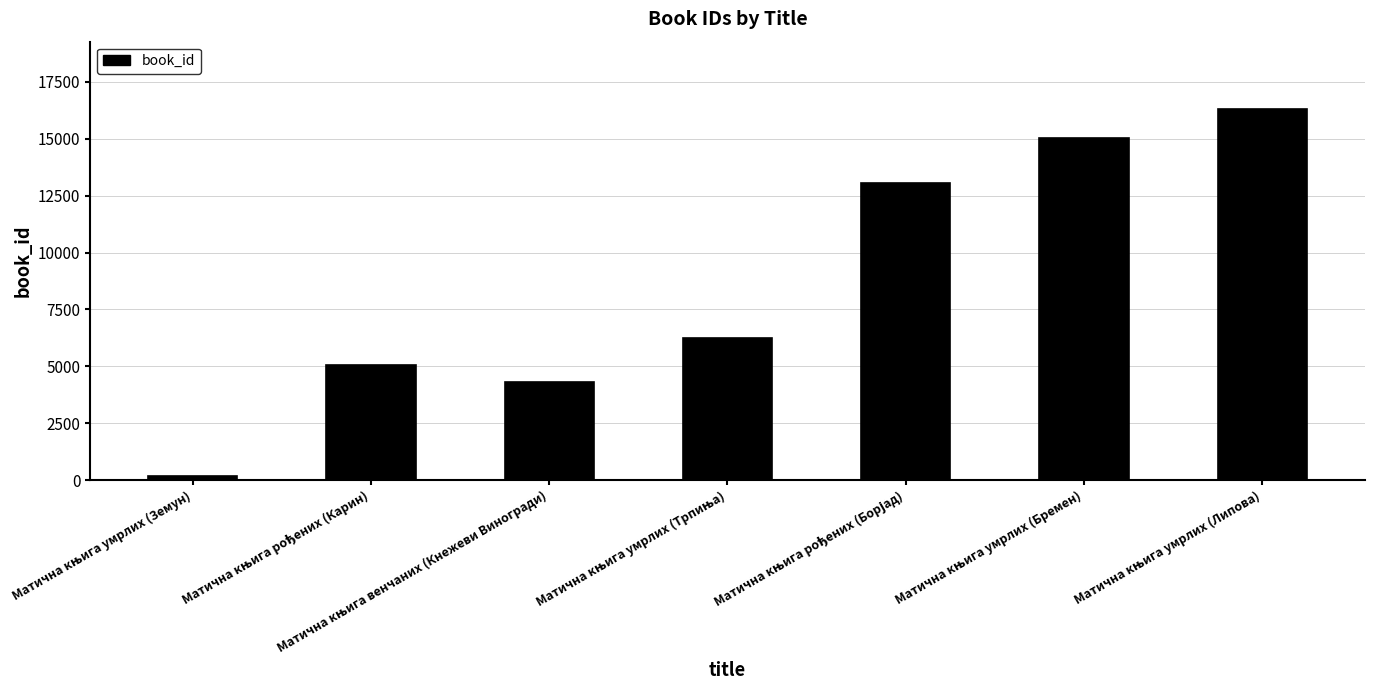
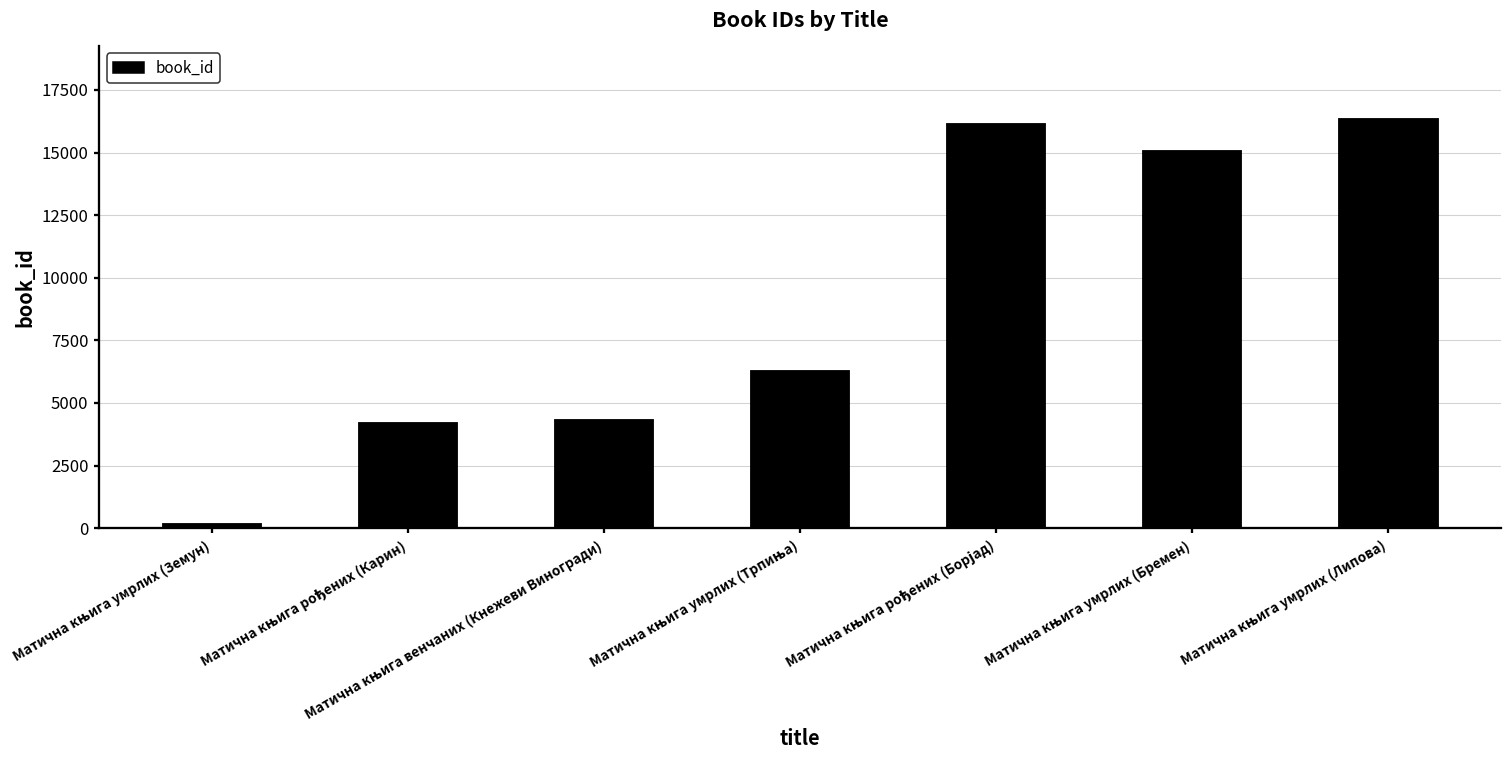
  {
    "Матична књига умрлих (Земун)": 200,
-   "Матична књига рођених (Карин)": 5100,
+   "Матична књига рођених (Карин)": 4200,
    "Матична књига венчаних (Кнежеви Виногради)": 4300,
    "Матична књига умрлих (Трпиња)": 6300,
-   "Матична књига рођених (Борјад)": 13000,
+   "Матична књига рођених (Борјад)": 16100,
    "Матична књига умрлих (Бремен)": 15100,
    "Матична књига умрлих (Липова)": 16300
  }
